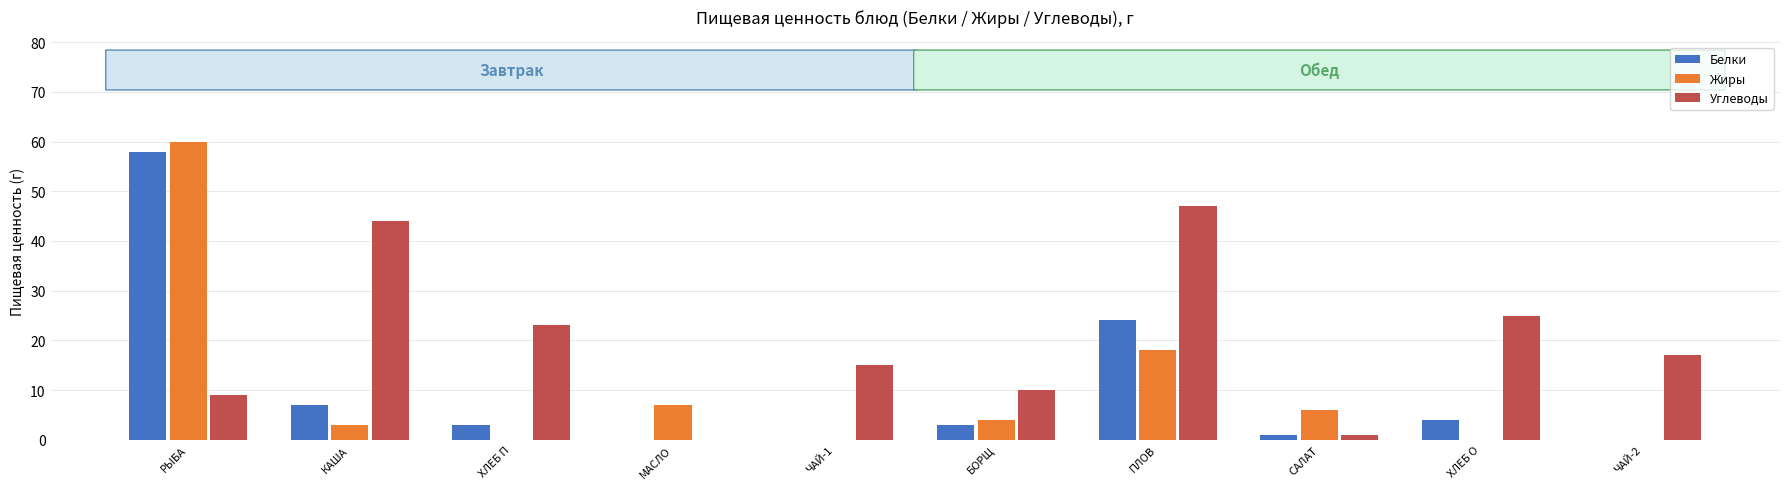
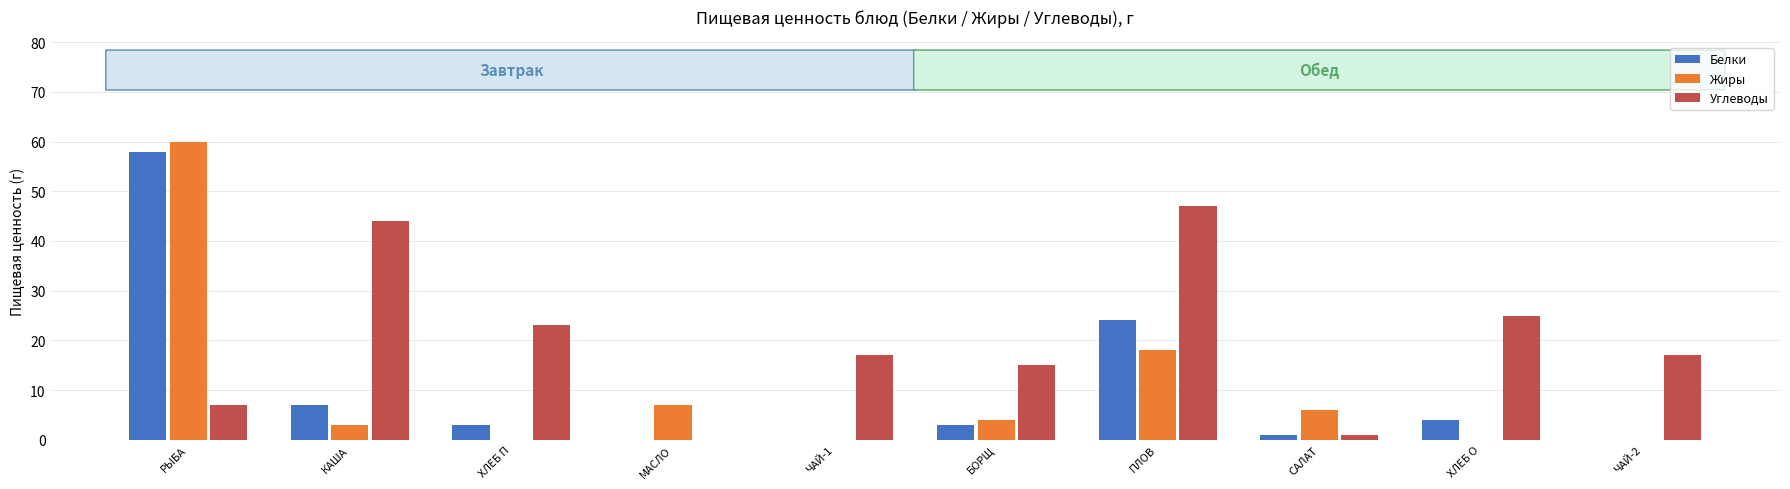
  {
    "Белки": {
      "РЫБА": 58,
      "КАША": 7,
      "ХЛЕБ П": 3,
      "МАСЛО": 0,
      "ЧАЙ-1": 0,
      "БОРЩ": 3,
      "ПЛОВ": 24,
      "САЛАТ": 1,
      "ХЛЕБ О": 4,
      "ЧАЙ-2": 0
    },
    "Жиры": {
      "РЫБА": 60,
      "КАША": 3,
      "ХЛЕБ П": 0,
      "МАСЛО": 7,
      "ЧАЙ-1": 0,
      "БОРЩ": 4,
      "ПЛОВ": 18,
      "САЛАТ": 6,
      "ХЛЕБ О": 0,
      "ЧАЙ-2": 0
    },
    "Углеводы": {
-     "РЫБА": 9,
+     "РЫБА": 7,
      "КАША": 44,
      "ХЛЕБ П": 23,
      "МАСЛО": 0,
-     "ЧАЙ-1": 15,
-     "БОРЩ": 10,
+     "ЧАЙ-1": 17,
+     "БОРЩ": 15,
      "ПЛОВ": 47,
      "САЛАТ": 1,
      "ХЛЕБ О": 25,
      "ЧАЙ-2": 17
    }
  }
